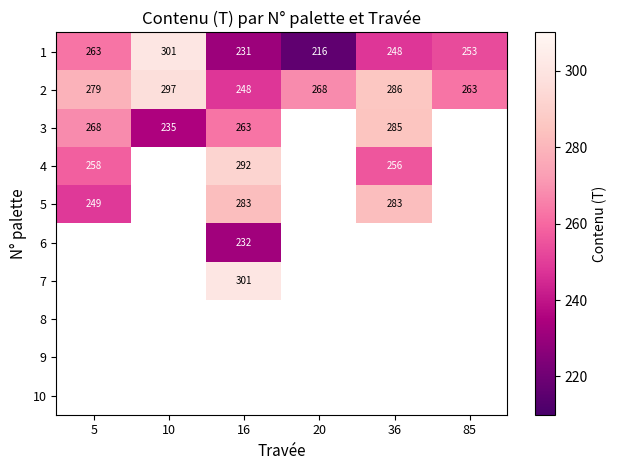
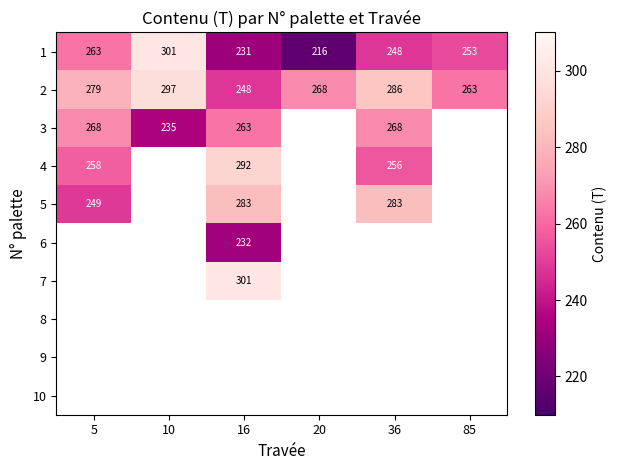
  {
    "1": {
      "5": 263,
      "10": 301,
      "16": 231,
      "20": 216,
      "36": 248,
      "85": 253
    },
    "2": {
      "5": 279,
      "10": 297,
      "16": 248,
      "20": 268,
      "36": 286,
      "85": 263
    },
    "3": {
      "5": 268,
      "10": 235,
      "16": 263,
-     "36": 285
+     "36": 268
    },
    "4": {
      "5": 258,
      "16": 292,
      "36": 256
    },
    "5": {
      "5": 249,
      "16": 283,
      "36": 283
    },
    "6": {
      "16": 232
    },
    "7": {
      "16": 301
    }
  }
